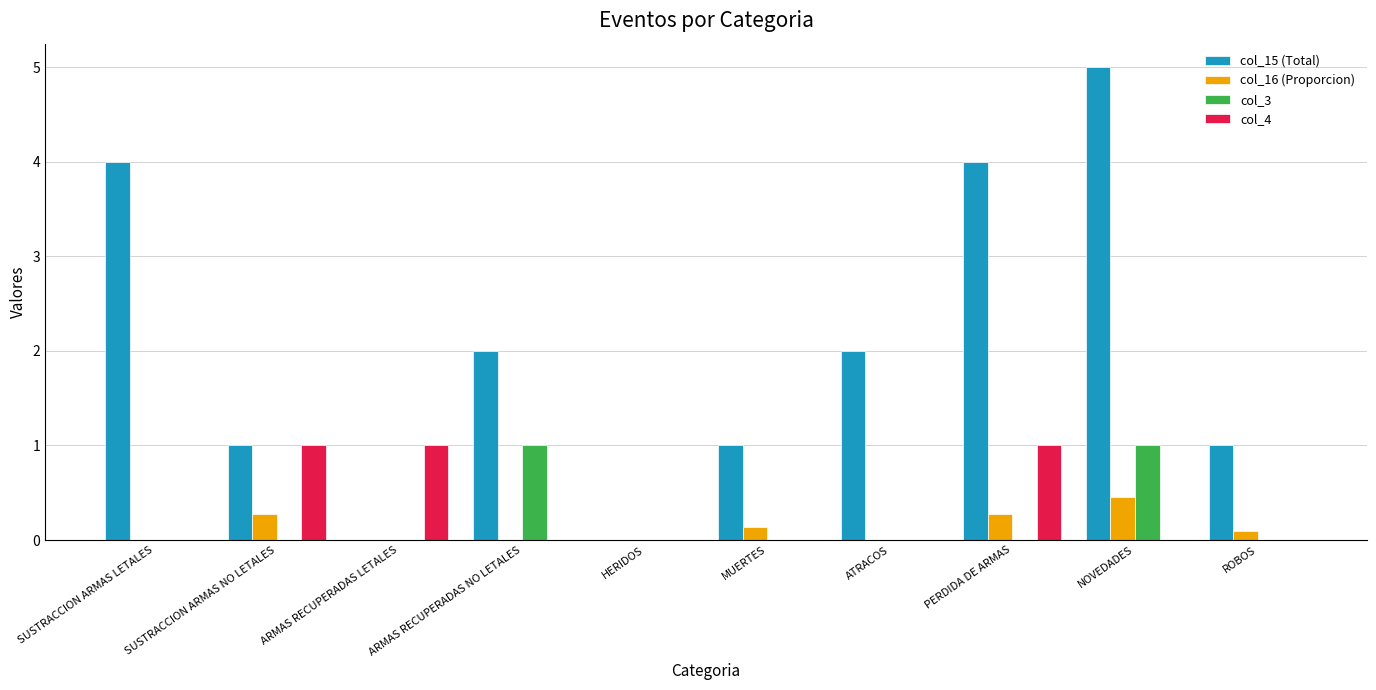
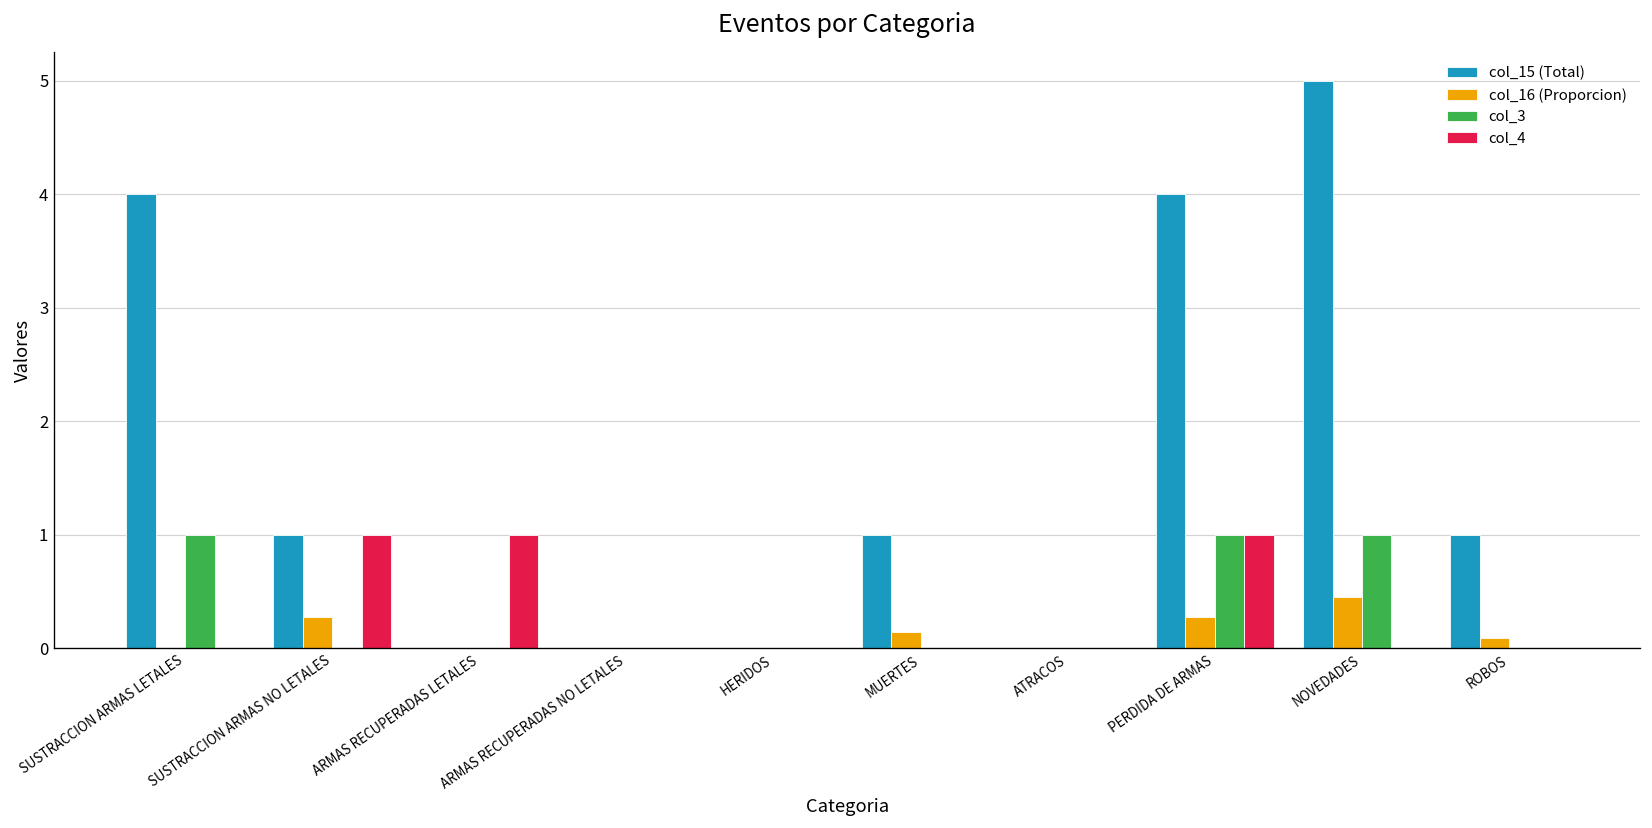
  {
    "col_15 (Total)": {
      "SUSTRACCION ARMAS LETALES": 4,
      "SUSTRACCION ARMAS NO LETALES": 1,
      "ARMAS RECUPERADAS LETALES": 0,
-     "ARMAS RECUPERADAS NO LETALES": 2,
+     "ARMAS RECUPERADAS NO LETALES": 0,
      "HERIDOS": 0,
      "MUERTES": 1,
-     "ATRACOS": 2,
+     "ATRACOS": 0,
      "PERDIDA DE ARMAS": 4,
      "NOVEDADES": 5,
      "ROBOS": 1
    },
    "col_16 (Proporcion)": {
      "SUSTRACCION ARMAS LETALES": 0,
      "SUSTRACCION ARMAS NO LETALES": 0.3,
      "ARMAS RECUPERADAS LETALES": 0,
      "ARMAS RECUPERADAS NO LETALES": 0,
      "HERIDOS": 0,
      "MUERTES": 0.1,
      "ATRACOS": 0,
      "PERDIDA DE ARMAS": 0.3,
      "NOVEDADES": 0.5,
      "ROBOS": 0.1
    },
    "col_3": {
-     "SUSTRACCION ARMAS LETALES": 0,
+     "SUSTRACCION ARMAS LETALES": 1,
      "SUSTRACCION ARMAS NO LETALES": 0,
      "ARMAS RECUPERADAS LETALES": 0,
-     "ARMAS RECUPERADAS NO LETALES": 1,
+     "ARMAS RECUPERADAS NO LETALES": 0,
      "HERIDOS": 0,
      "MUERTES": 0,
      "ATRACOS": 0,
-     "PERDIDA DE ARMAS": 0,
+     "PERDIDA DE ARMAS": 1,
      "NOVEDADES": 1,
      "ROBOS": 0
    },
    "col_4": {
      "SUSTRACCION ARMAS LETALES": 0,
      "SUSTRACCION ARMAS NO LETALES": 1,
      "ARMAS RECUPERADAS LETALES": 1,
      "ARMAS RECUPERADAS NO LETALES": 0,
      "HERIDOS": 0,
      "MUERTES": 0,
      "ATRACOS": 0,
      "PERDIDA DE ARMAS": 1,
      "NOVEDADES": 0,
      "ROBOS": 0
    }
  }
